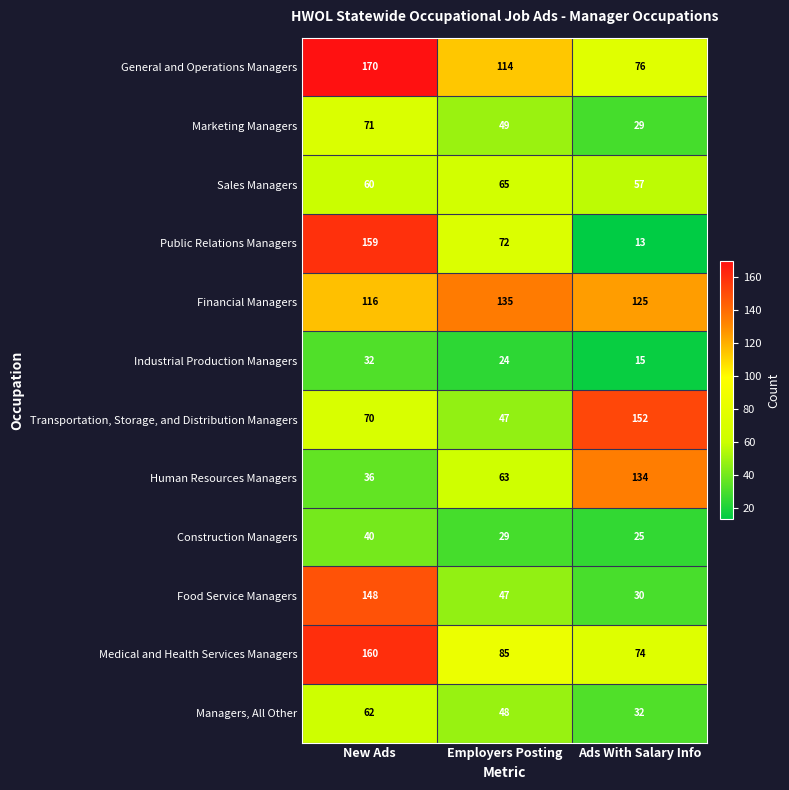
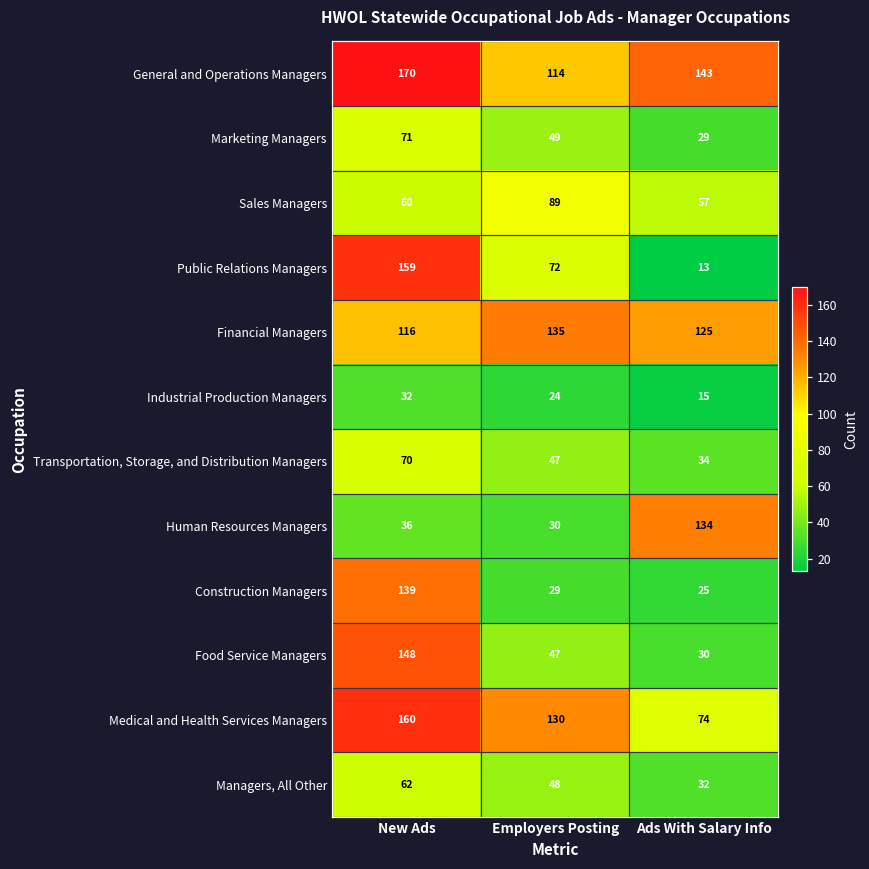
  {
    "General and Operations Managers": {
      "New Ads": 170,
      "Employers Posting": 114,
-     "Ads With Salary Info": 76
+     "Ads With Salary Info": 143
    },
    "Marketing Managers": {
      "New Ads": 71,
      "Employers Posting": 49,
      "Ads With Salary Info": 29
    },
    "Sales Managers": {
      "New Ads": 60,
-     "Employers Posting": 65,
+     "Employers Posting": 89,
      "Ads With Salary Info": 57
    },
    "Public Relations Managers": {
      "New Ads": 159,
      "Employers Posting": 72,
      "Ads With Salary Info": 13
    },
    "Financial Managers": {
      "New Ads": 116,
      "Employers Posting": 135,
      "Ads With Salary Info": 125
    },
    "Industrial Production Managers": {
      "New Ads": 32,
      "Employers Posting": 24,
      "Ads With Salary Info": 15
    },
    "Transportation, Storage, and Distribution Managers": {
      "New Ads": 70,
      "Employers Posting": 47,
-     "Ads With Salary Info": 152
+     "Ads With Salary Info": 34
    },
    "Human Resources Managers": {
      "New Ads": 36,
-     "Employers Posting": 63,
+     "Employers Posting": 30,
      "Ads With Salary Info": 134
    },
    "Construction Managers": {
-     "New Ads": 40,
+     "New Ads": 139,
      "Employers Posting": 29,
      "Ads With Salary Info": 25
    },
    "Food Service Managers": {
      "New Ads": 148,
      "Employers Posting": 47,
      "Ads With Salary Info": 30
    },
    "Medical and Health Services Managers": {
      "New Ads": 160,
-     "Employers Posting": 85,
+     "Employers Posting": 130,
      "Ads With Salary Info": 74
    },
    "Managers, All Other": {
      "New Ads": 62,
      "Employers Posting": 48,
      "Ads With Salary Info": 32
    }
  }
